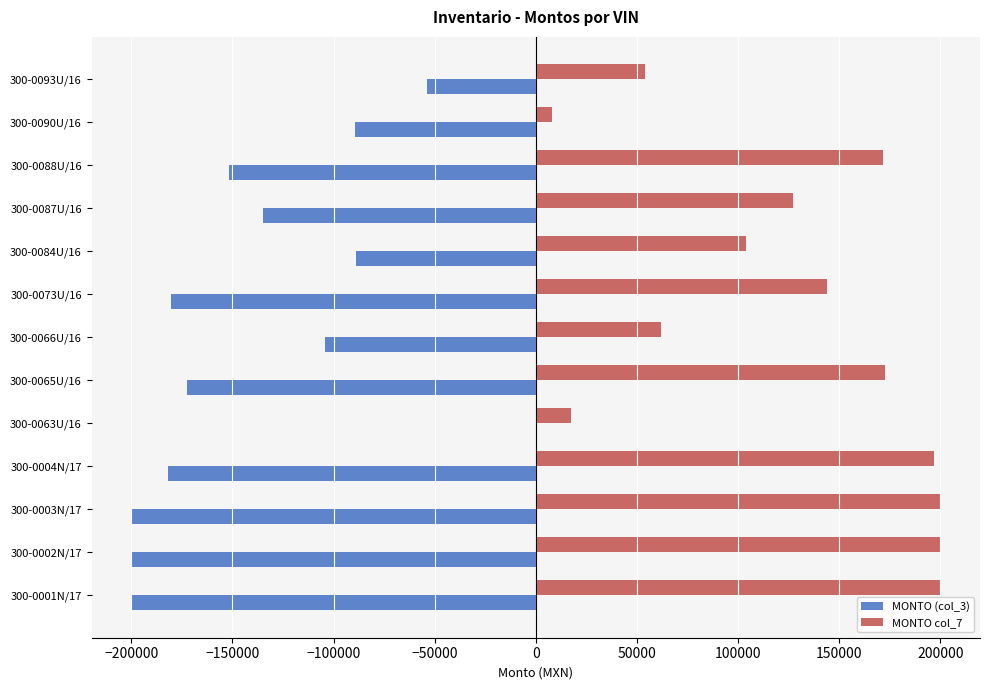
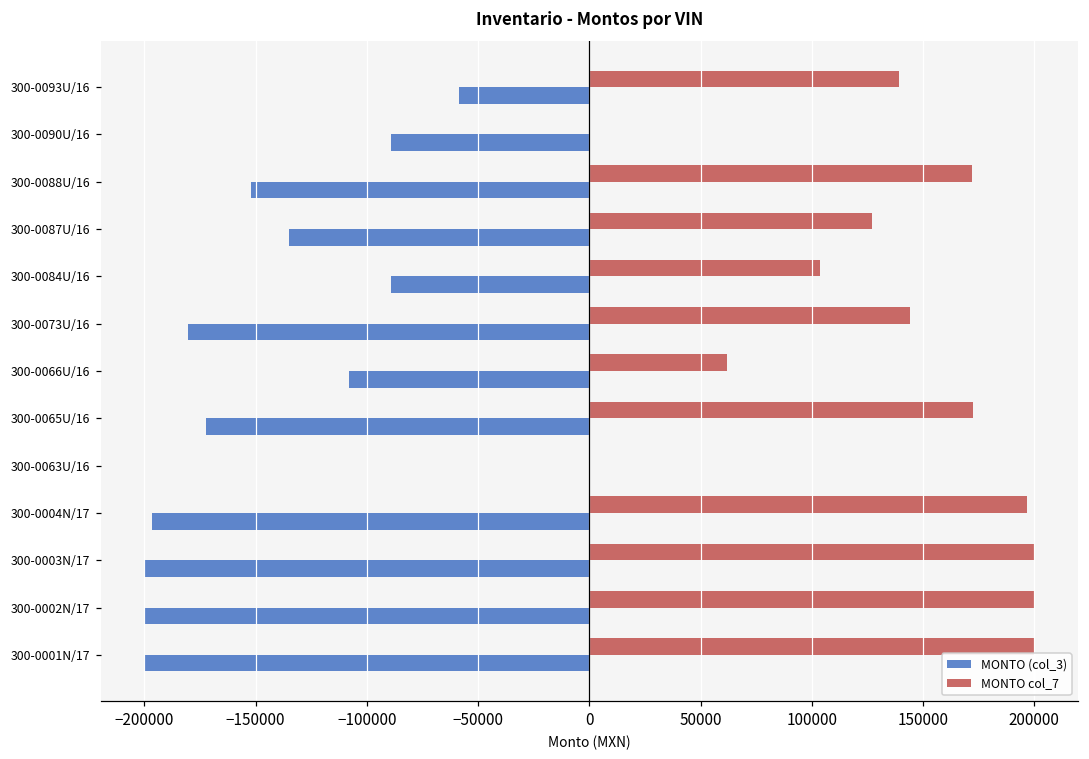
  {
    "MONTO (col_3)": {
-     "300-0093U/16": -54000,
+     "300-0093U/16": -59000,
      "300-0090U/16": -89000,
      "300-0088U/16": -152000,
      "300-0087U/16": -135000,
      "300-0084U/16": -89000,
      "300-0073U/16": -181000,
-     "300-0066U/16": -104000,
+     "300-0066U/16": -108000,
      "300-0065U/16": -172000,
-     "300-0004N/17": -182000,
+     "300-0004N/17": -197000,
      "300-0003N/17": -200000,
      "300-0002N/17": -200000,
      "300-0001N/17": -200000
    },
    "MONTO col_7": {
-     "300-0093U/16": 54000,
-     "300-0090U/16": 8000,
+     "300-0093U/16": 139000,
+     "300-0090U/16": 0,
      "300-0088U/16": 172000,
      "300-0087U/16": 127000,
      "300-0084U/16": 104000,
      "300-0073U/16": 144000,
      "300-0066U/16": 62000,
      "300-0065U/16": 172000,
-     "300-0063U/16": 17000,
+     "300-0063U/16": 0,
      "300-0004N/17": 197000,
      "300-0003N/17": 200000,
      "300-0002N/17": 200000,
      "300-0001N/17": 200000
    }
  }
